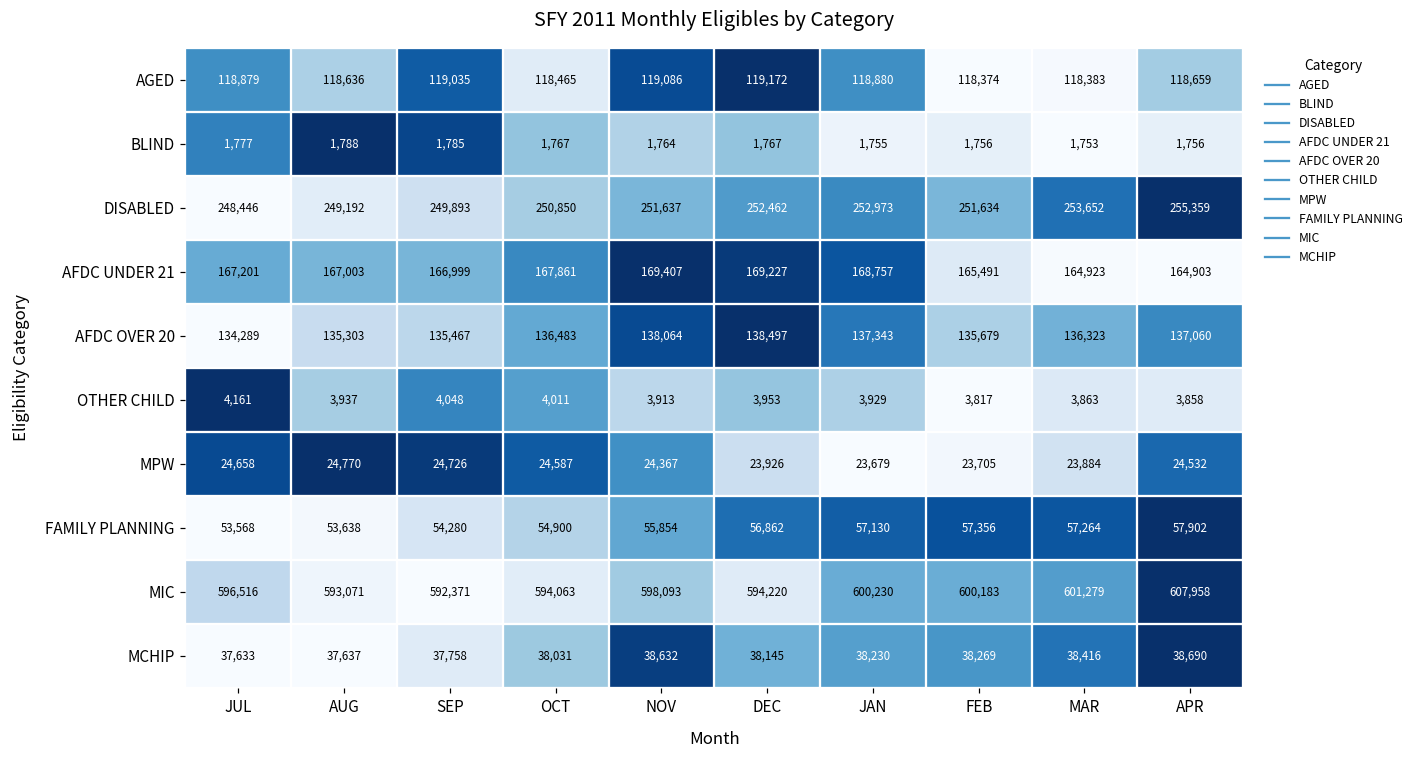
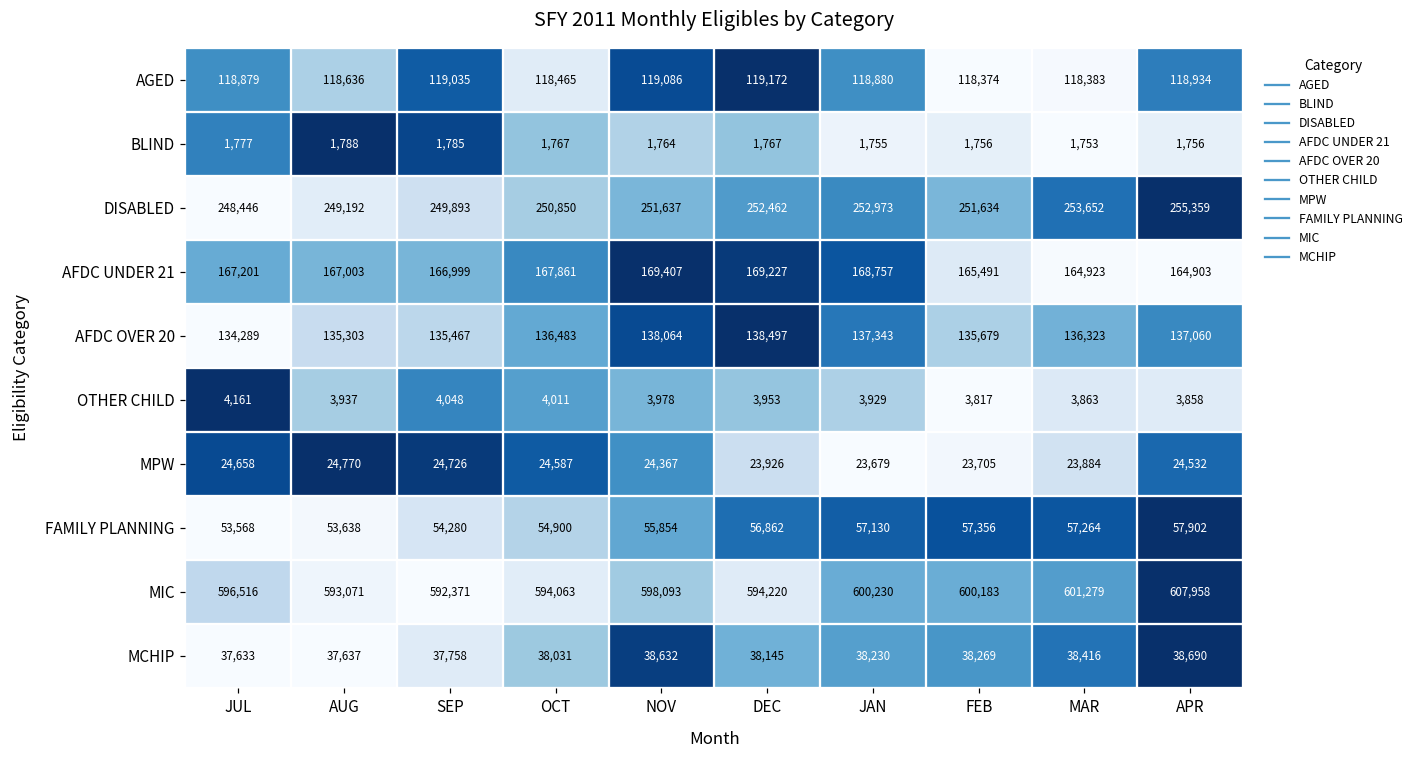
  {
    "AGED": {
      "JUL": "118,879",
      "AUG": "118,636",
      "SEP": "119,035",
      "OCT": "118,465",
      "NOV": "119,086",
      "DEC": "119,172",
      "JAN": "118,880",
      "FEB": "118,374",
      "MAR": "118,383",
-     "APR": "118,659"
+     "APR": "118,934"
    },
    "BLIND": {
      "JUL": "1,777",
      "AUG": "1,788",
      "SEP": "1,785",
      "OCT": "1,767",
      "NOV": "1,764",
      "DEC": "1,767",
      "JAN": "1,755",
      "FEB": "1,756",
      "MAR": "1,753",
      "APR": "1,756"
    },
    "DISABLED": {
      "JUL": "248,446",
      "AUG": "249,192",
      "SEP": "249,893",
      "OCT": "250,850",
      "NOV": "251,637",
      "DEC": "252,462",
      "JAN": "252,973",
      "FEB": "251,634",
      "MAR": "253,652",
      "APR": "255,359"
    },
    "AFDC UNDER 21": {
      "JUL": "167,201",
      "AUG": "167,003",
      "SEP": "166,999",
      "OCT": "167,861",
      "NOV": "169,407",
      "DEC": "169,227",
      "JAN": "168,757",
      "FEB": "165,491",
      "MAR": "164,923",
      "APR": "164,903"
    },
    "AFDC OVER 20": {
      "JUL": "134,289",
      "AUG": "135,303",
      "SEP": "135,467",
      "OCT": "136,483",
      "NOV": "138,064",
      "DEC": "138,497",
      "JAN": "137,343",
      "FEB": "135,679",
      "MAR": "136,323",
      "APR": "137,060"
    },
    "OTHER CHILD": {
      "JUL": "4,161",
      "AUG": "3,937",
      "SEP": "4,048",
      "OCT": "4,011",
-     "NOV": "3,913",
+     "NOV": "3,978",
      "DEC": "3,953",
      "JAN": "3,929",
      "FEB": "3,817",
      "MAR": "3,863",
      "APR": "3,858"
    },
    "MPW": {
      "JUL": "24,658",
      "AUG": "24,770",
      "SEP": "24,726",
      "OCT": "24,587",
      "NOV": "24,367",
      "DEC": "23,926",
      "JAN": "23,679",
      "FEB": "23,705",
      "MAR": "23,884",
      "APR": "24,532"
    },
    "FAMILY PLANNING": {
      "JUL": "53,568",
      "AUG": "53,638",
      "SEP": "54,280",
      "OCT": "54,900",
      "NOV": "55,854",
      "DEC": "56,862",
      "JAN": "57,130",
      "FEB": "57,356",
      "MAR": "57,264",
      "APR": "57,902"
    },
    "MIC": {
      "JUL": "596,516",
      "AUG": "593,071",
      "SEP": "592,371",
      "OCT": "594,063",
      "NOV": "598,093",
      "DEC": "594,220",
      "JAN": "600,230",
      "FEB": "600,183",
      "MAR": "601,279",
      "APR": "607,958"
    },
    "MCHIP": {
      "JUL": "37,633",
      "AUG": "37,637",
      "SEP": "37,758",
      "OCT": "38,031",
      "NOV": "38,632",
      "DEC": "38,145",
      "JAN": "38,230",
      "FEB": "38,269",
      "MAR": "38,416",
      "APR": "38,690"
    }
  }
